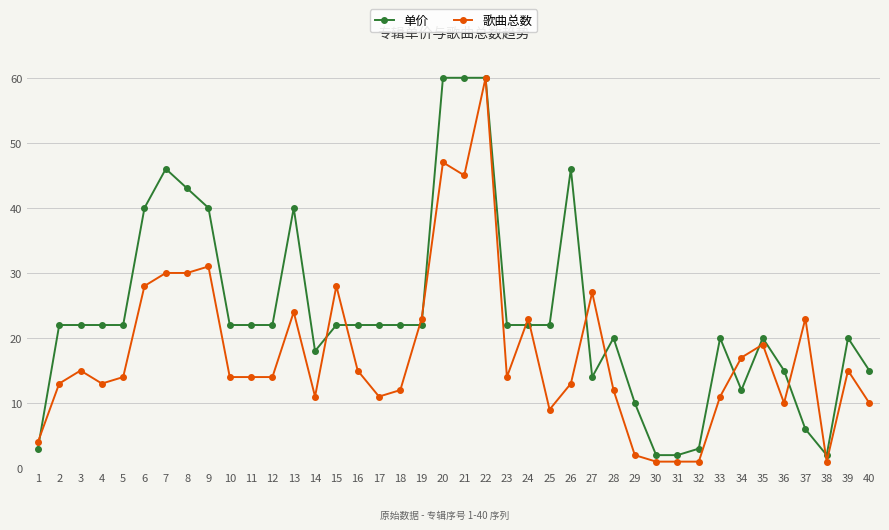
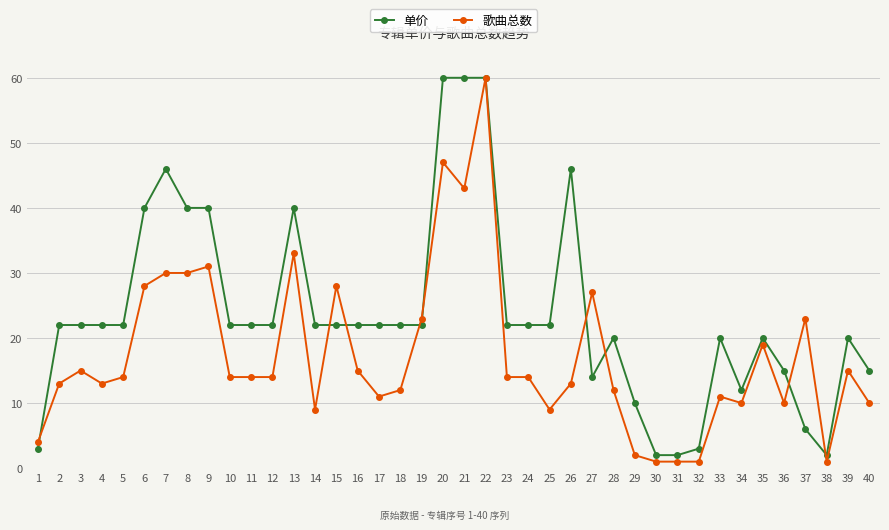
  {
    "单价": {
      "1": 3,
      "2": 22,
      "3": 22,
      "4": 22,
      "5": 22,
      "6": 40,
      "7": 46,
-     "8": 43,
+     "8": 40,
      "9": 40,
      "10": 22,
      "11": 22,
      "12": 22,
      "13": 40,
-     "14": 18,
+     "14": 22,
      "15": 22,
      "16": 22,
      "17": 22,
      "18": 22,
      "19": 22,
      "20": 60,
      "21": 60,
      "23": 22,
      "24": 22,
      "25": 22,
      "26": 46,
      "27": 14,
      "28": 20,
      "29": 10,
      "30": 2,
      "31": 2,
      "32": 3,
      "33": 20,
      "34": 12,
      "35": 20,
      "36": 15,
      "37": 6,
      "38": 2,
      "39": 20,
      "40": 15
    },
    "歌曲总数": {
      "1": 4,
      "2": 13,
      "3": 15,
      "4": 13,
      "5": 14,
      "6": 28,
      "7": 30,
      "8": 30,
      "9": 31,
      "10": 14,
      "11": 14,
      "12": 14,
-     "13": 24,
-     "14": 11,
+     "13": 33,
+     "14": 9,
      "15": 28,
      "16": 15,
      "17": 11,
      "18": 12,
      "19": 23,
      "20": 47,
-     "21": 45,
+     "21": 43,
      "23": 14,
-     "24": 23,
+     "24": 14,
      "25": 9,
      "26": 13,
      "27": 27,
      "28": 12,
      "29": 2,
      "30": 1,
      "31": 1,
      "32": 1,
      "33": 11,
-     "34": 17,
+     "34": 10,
      "35": 19,
      "36": 10,
      "37": 23,
      "38": 1,
      "39": 15,
      "40": 10
    }
  }
